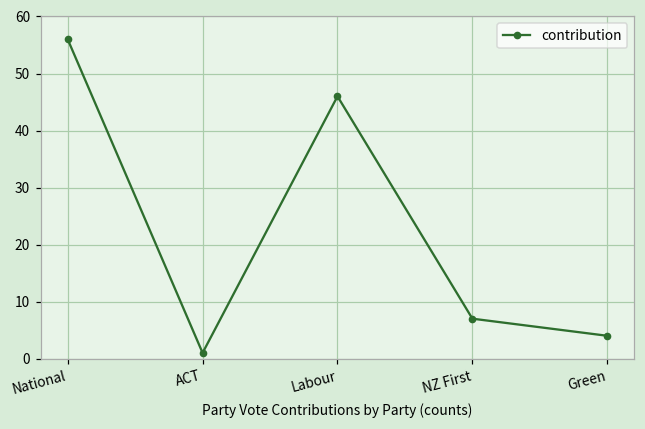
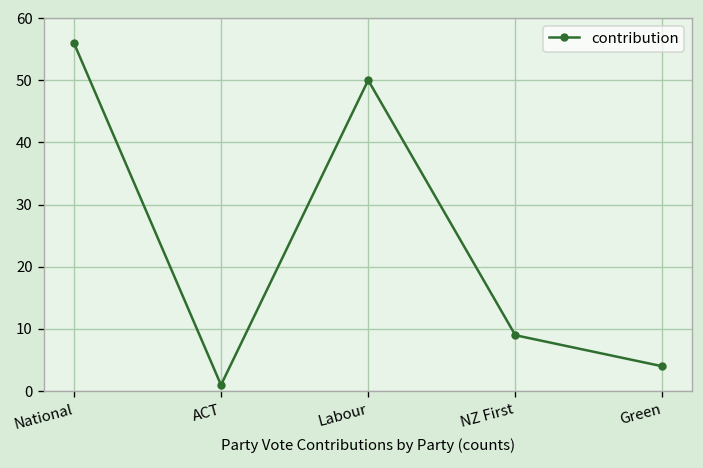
  {
    "National": 56,
    "ACT": 1,
-   "Labour": 46,
-   "NZ First": 7,
+   "Labour": 50,
+   "NZ First": 9,
    "Green": 4
  }
